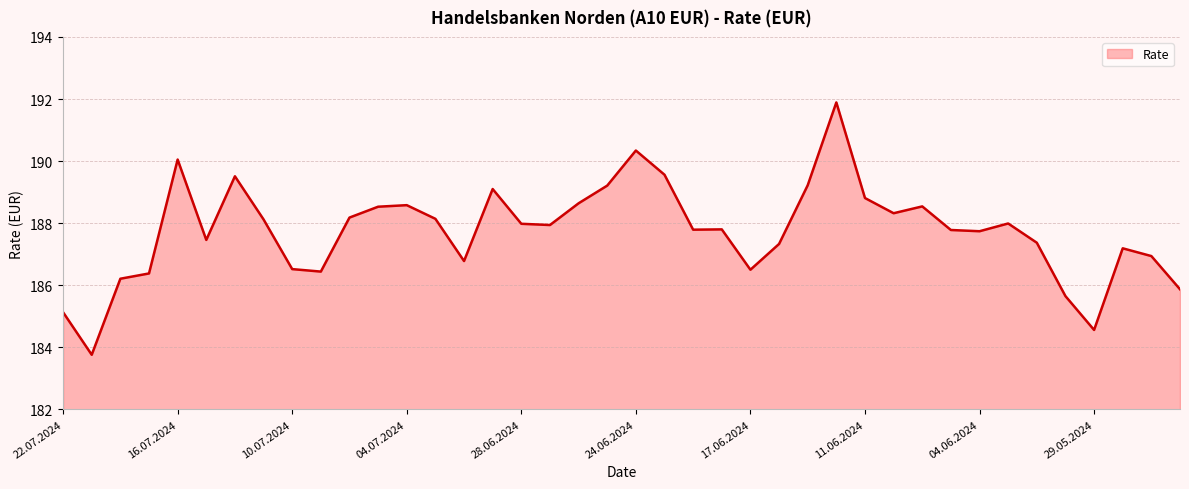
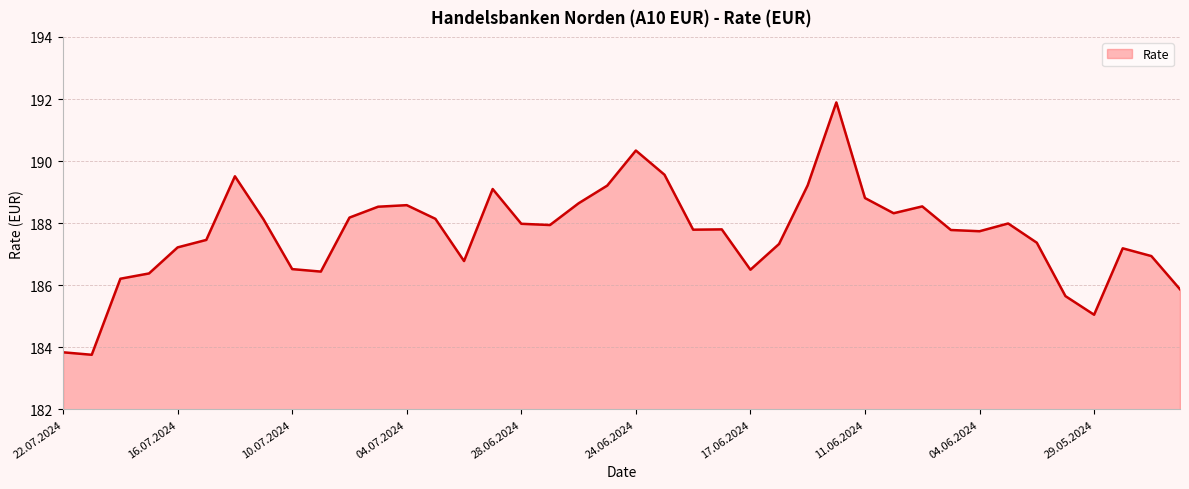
  {
-   "22.07.2024": 185.1,
-   "16.07.2024": 190.1,
+   "22.07.2024": 183.8,
+   "16.07.2024": 187.2,
    "10.07.2024": 186.5,
    "04.07.2024": 188.6,
    "28.06.2024": 188.0,
    "24.06.2024": 190.3,
    "17.06.2024": 186.5,
    "11.06.2024": 188.8,
    "04.06.2024": 187.7,
-   "29.05.2024": 184.6
+   "29.05.2024": 185.1
  }
